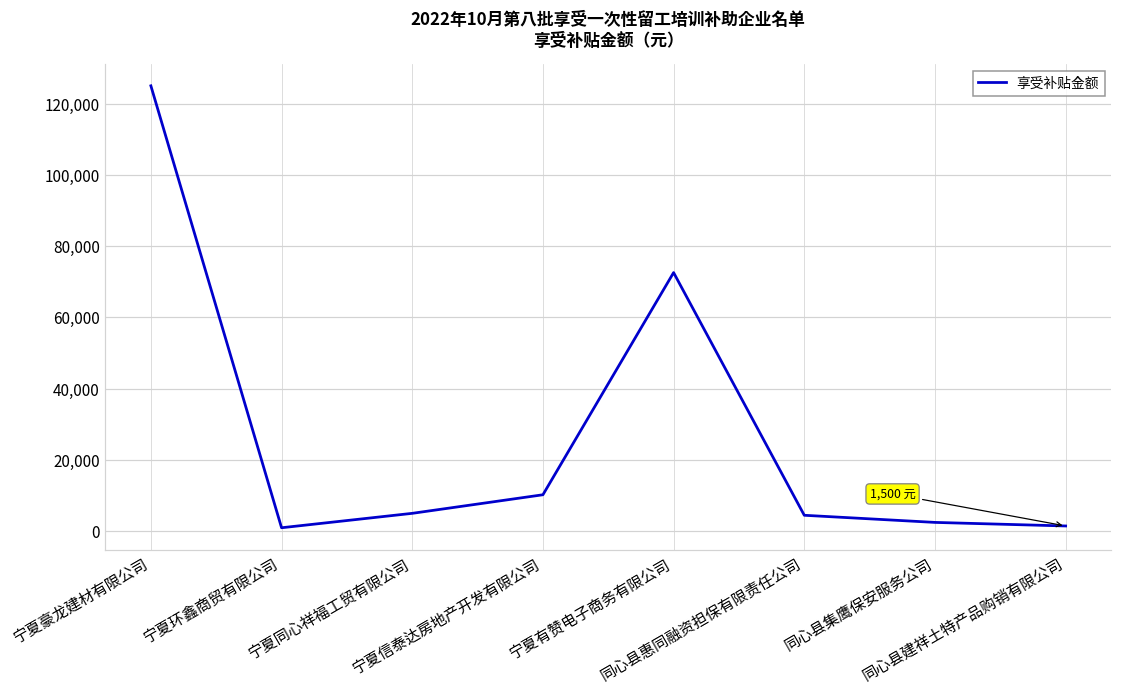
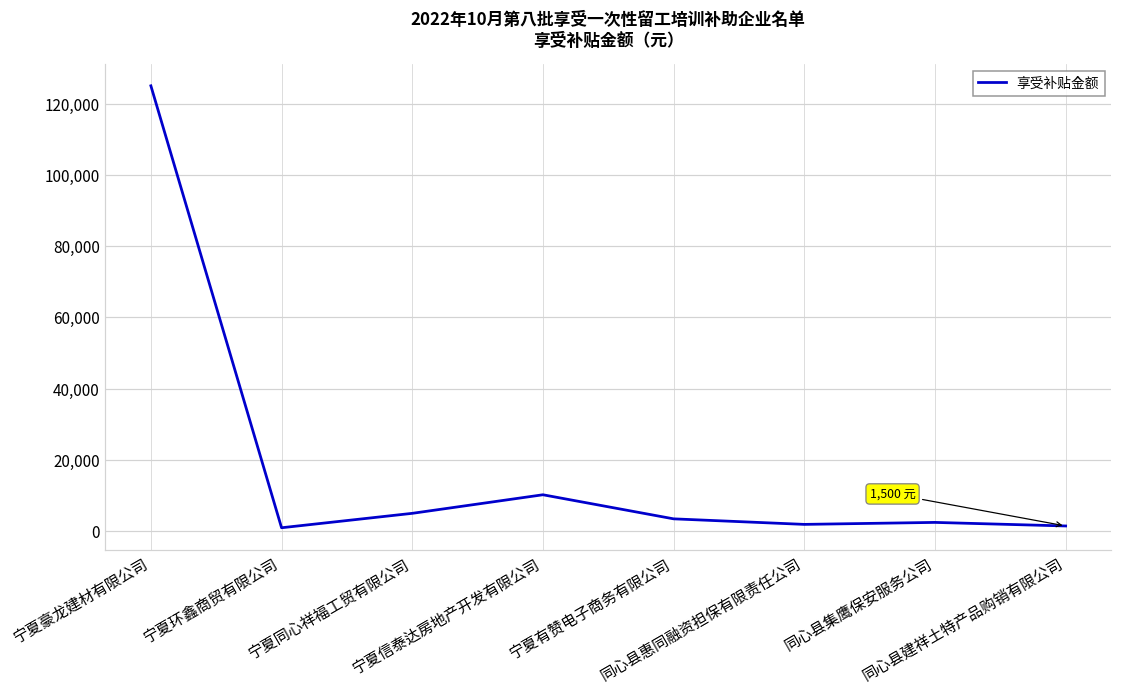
  {
    "宁夏豪龙建材有限公司": "125,000",
    "宁夏环鑫商贸有限公司": "1,000",
    "宁夏同心祥福工贸有限公司": "5,000",
    "宁夏信泰达房地产开发有限公司": "10,000",
-   "宁夏有赞电子商务有限公司": "73,000",
-   "同心县惠同融资担保有限责任公司": "5,000",
+   "宁夏有赞电子商务有限公司": "4,000",
+   "同心县惠同融资担保有限责任公司": "2,000",
    "同心县建祥土特产品购销有限公司": "2,000"
  }
